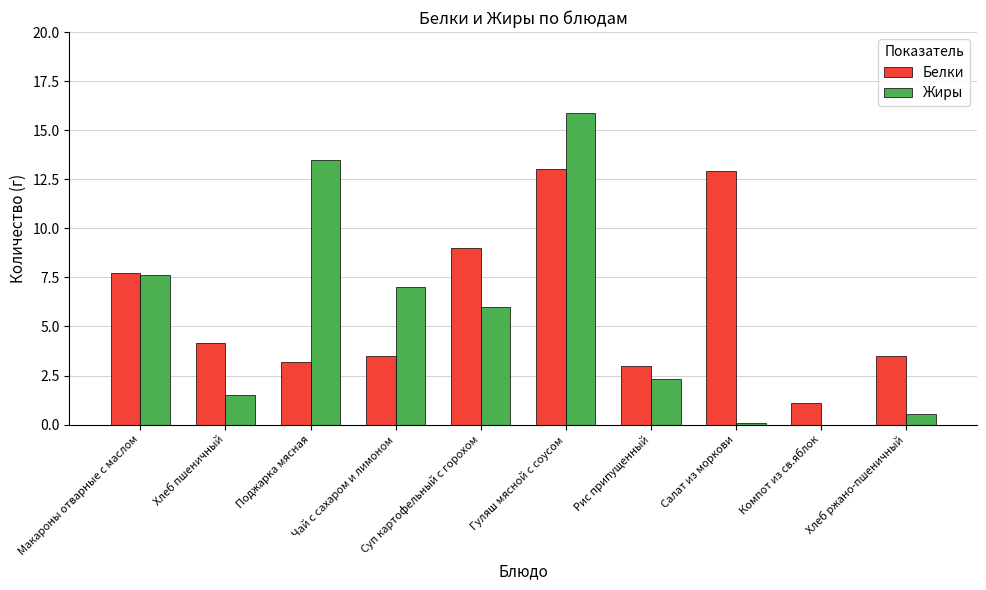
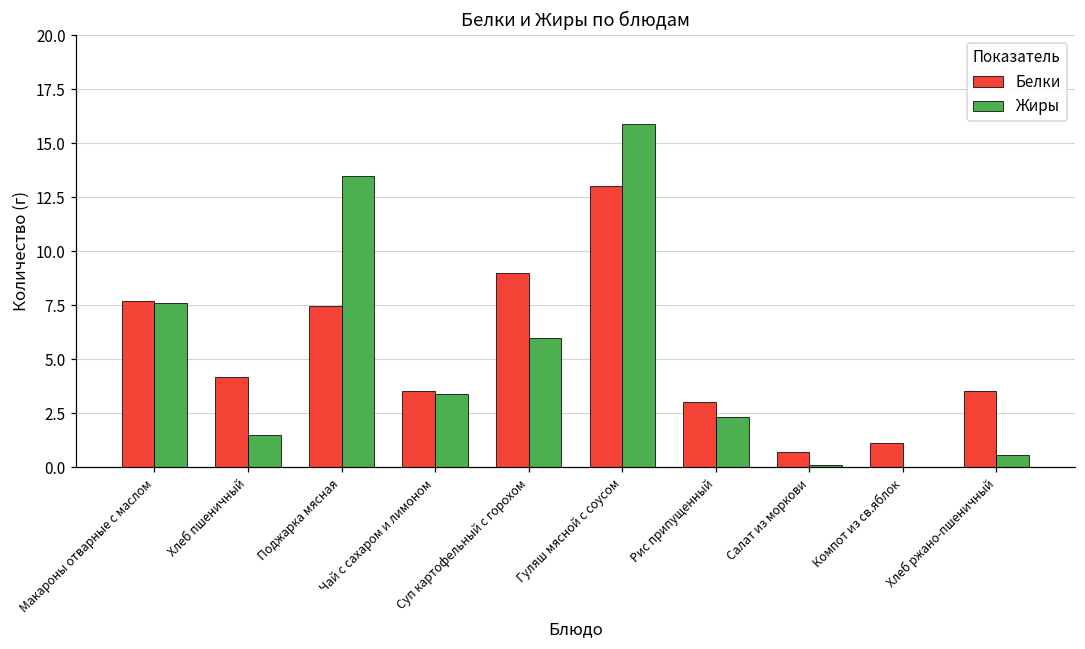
  {
    "Белки": {
      "Макароны отварные с маслом": 7.7,
      "Хлеб пшеничный": 4.2,
-     "Поджарка мясная": 3.2,
+     "Поджарка мясная": 7.5,
      "Чай с сахаром и лимоном": 3.5,
      "Суп картофельный с горохом": 9.0,
      "Гуляш мясной с соусом": 13.0,
      "Рис припущенный": 3.0,
-     "Салат из моркови": 12.9,
+     "Салат из моркови": 0.7,
      "Компот из св.яблок": 1.1,
      "Хлеб ржано-пшеничный": 3.5
    },
    "Жиры": {
      "Макароны отварные с маслом": 7.6,
      "Хлеб пшеничный": 1.5,
      "Поджарка мясная": 13.5,
-     "Чай с сахаром и лимоном": 7.0,
+     "Чай с сахаром и лимоном": 3.4,
      "Суп картофельный с горохом": 6.0,
      "Гуляш мясной с соусом": 15.9,
      "Рис припущенный": 2.3,
      "Компот из св.яблок": 0.0,
      "Хлеб ржано-пшеничный": 0.6
    }
  }
